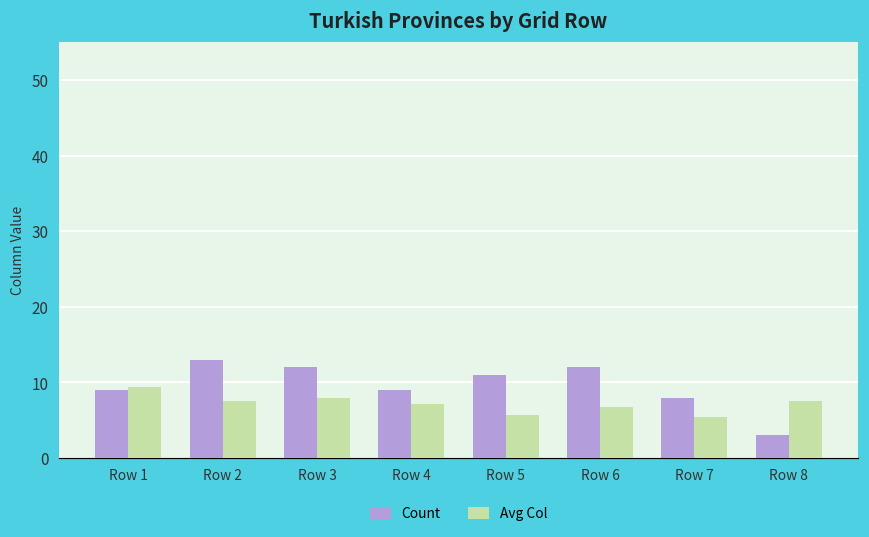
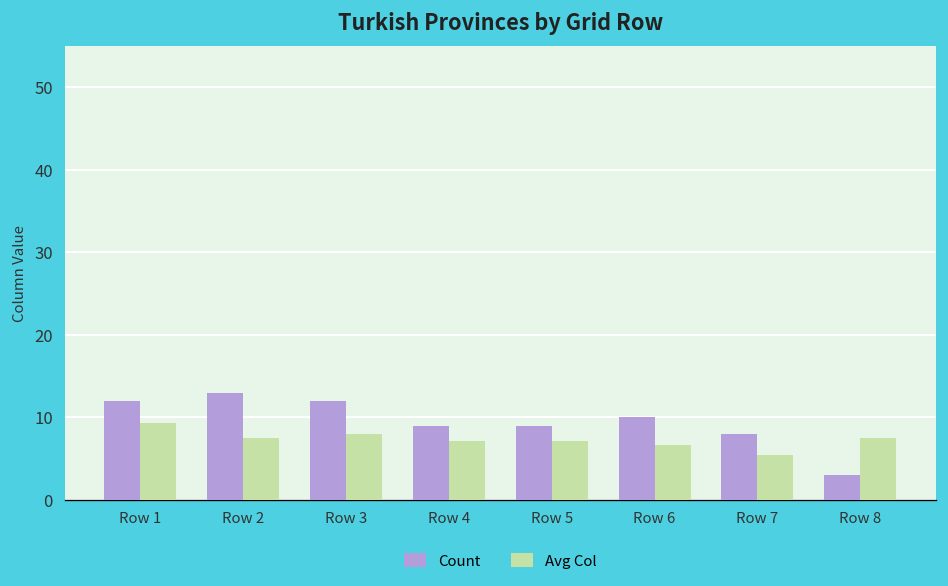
  {
    "Count": {
-     "Row 1": 9,
+     "Row 1": 12,
      "Row 2": 13,
      "Row 3": 12,
      "Row 4": 9,
-     "Row 5": 11,
-     "Row 6": 12,
+     "Row 5": 9,
+     "Row 6": 10,
      "Row 7": 8,
      "Row 8": 3
    },
    "Avg Col": {
      "Row 1": 9,
      "Row 2": 8,
      "Row 3": 8,
      "Row 4": 7,
-     "Row 5": 6,
+     "Row 5": 7,
      "Row 6": 7,
      "Row 7": 5,
      "Row 8": 8
    }
  }
